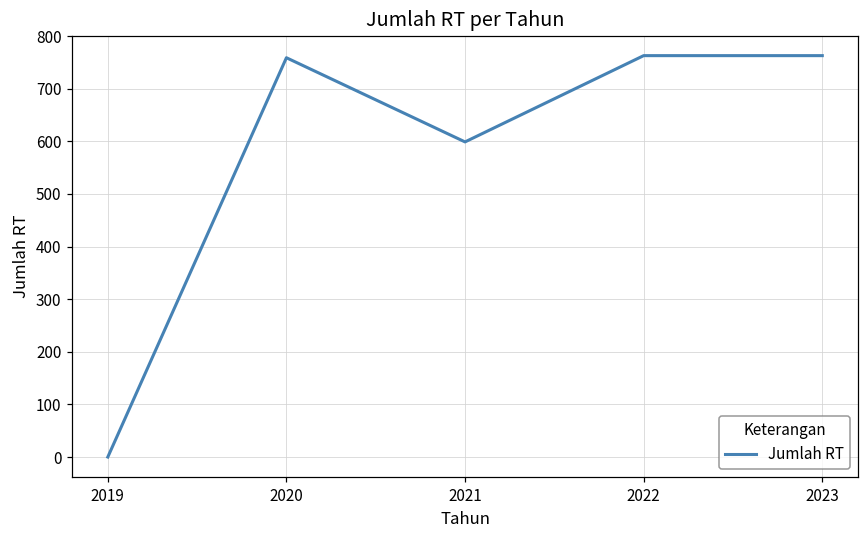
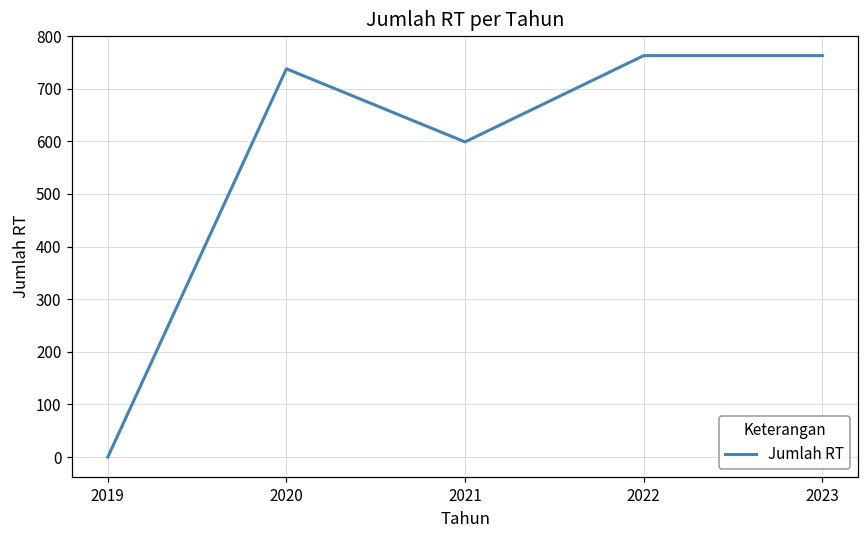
  {
    "2019": 0,
-   "2020": 760,
+   "2020": 740,
    "2021": 600,
    "2022": 760,
    "2023": 760
  }
